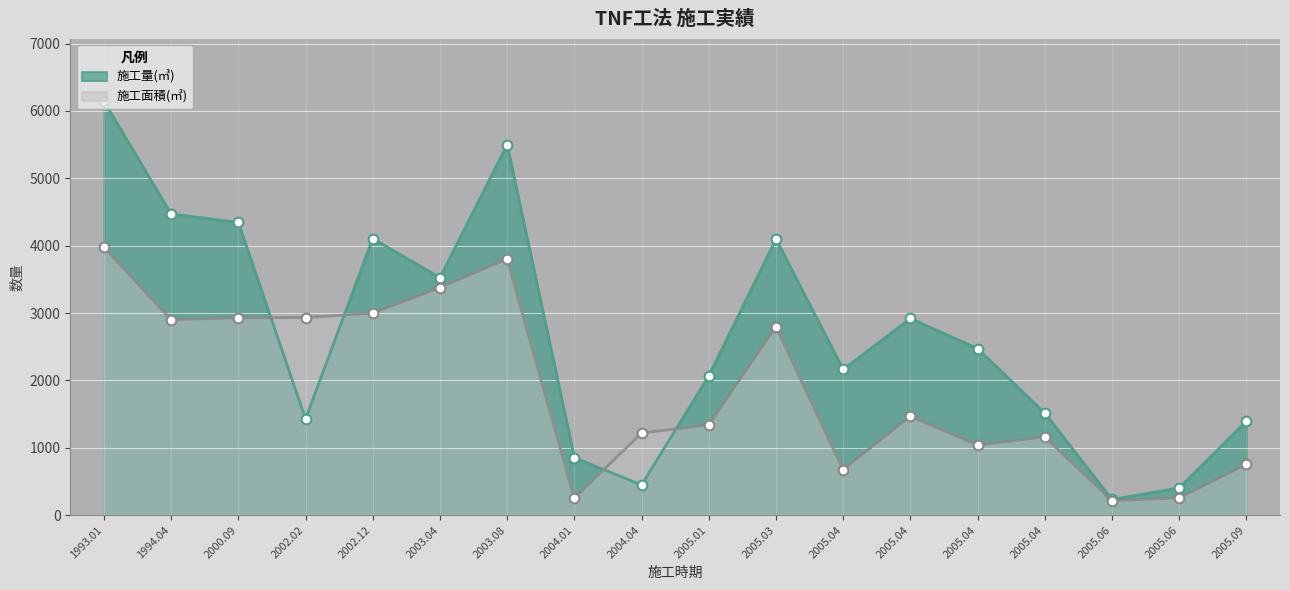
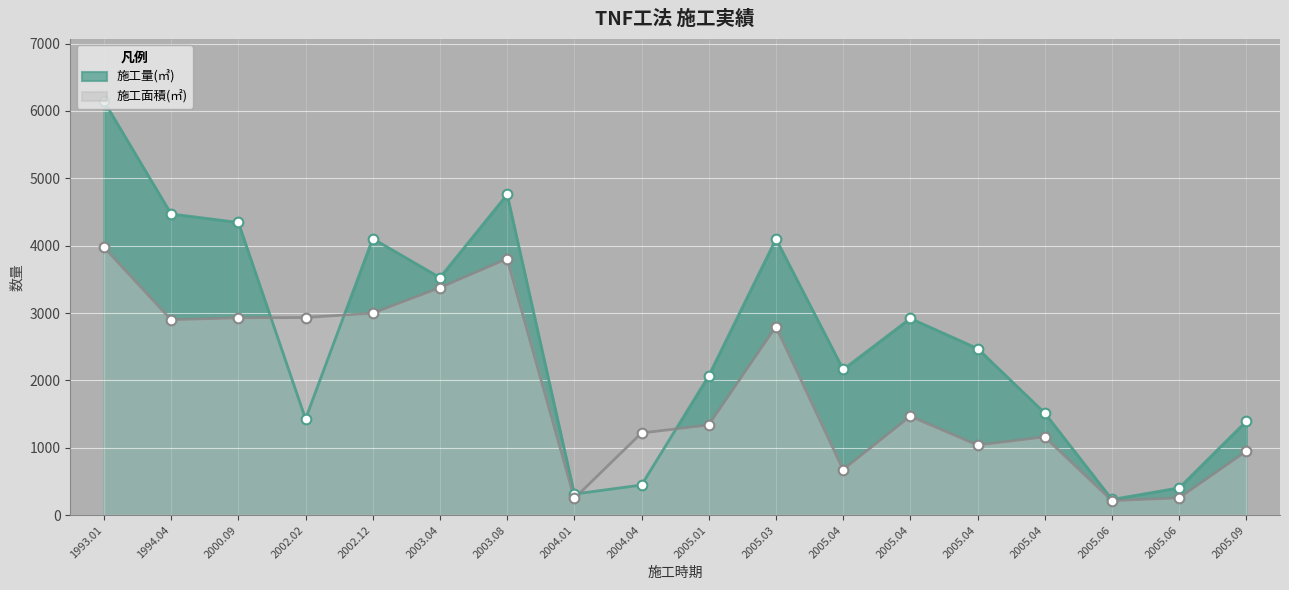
  {
    "施工量(㎥)": {
-     "2003.08": 5500,
-     "2004.01": 900
+     "2003.08": 4800,
+     "2004.01": 300
    },
    "施工面積(㎡)": {
-     "2005.09": 800
+     "2005.09": 900
    }
  }
